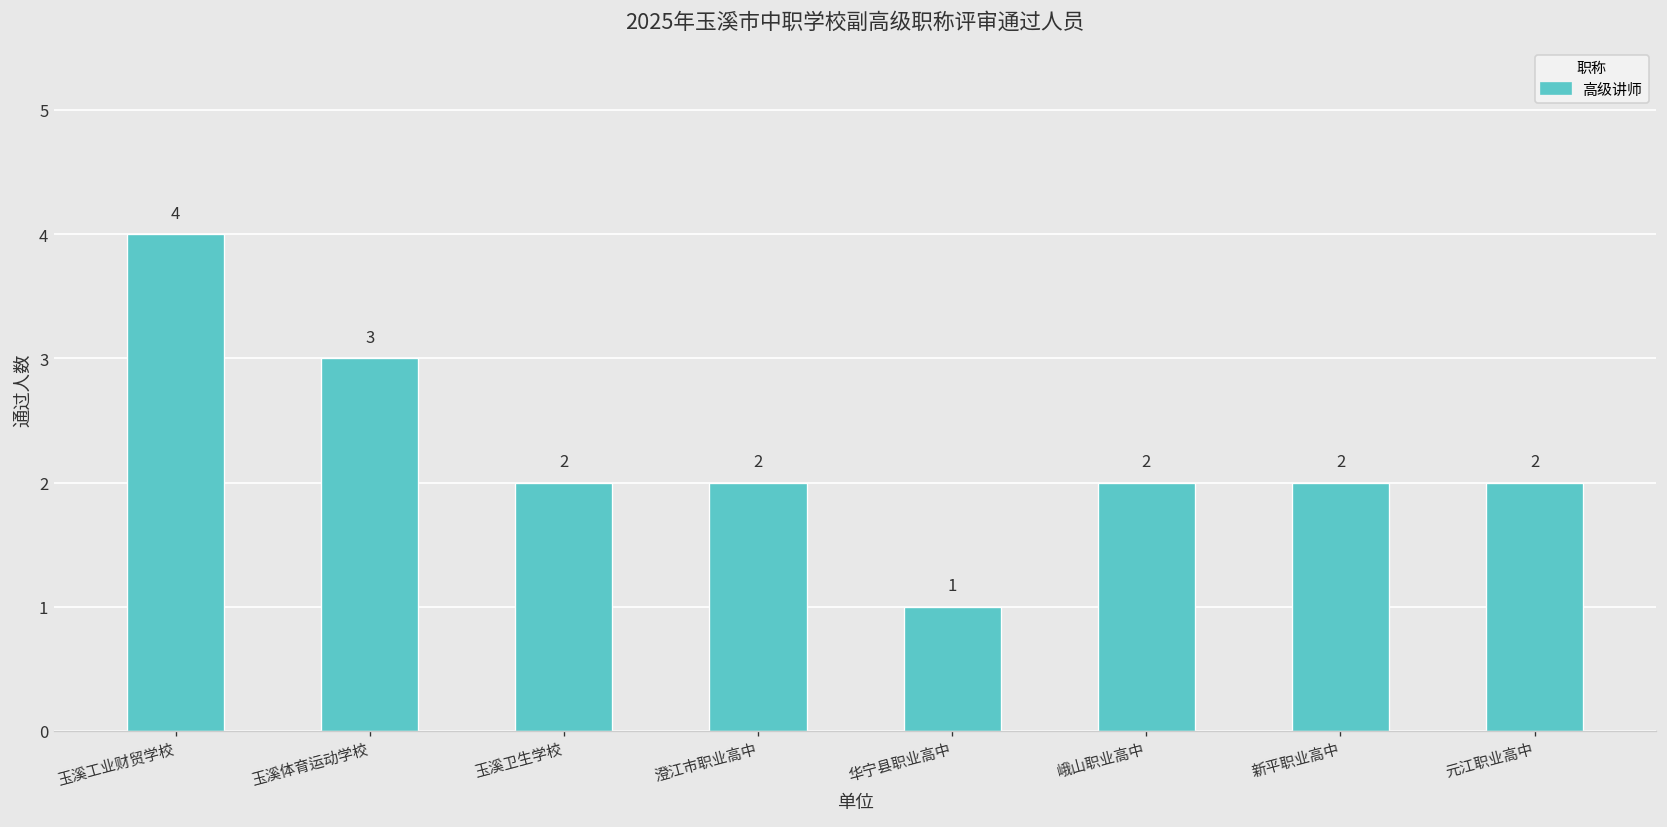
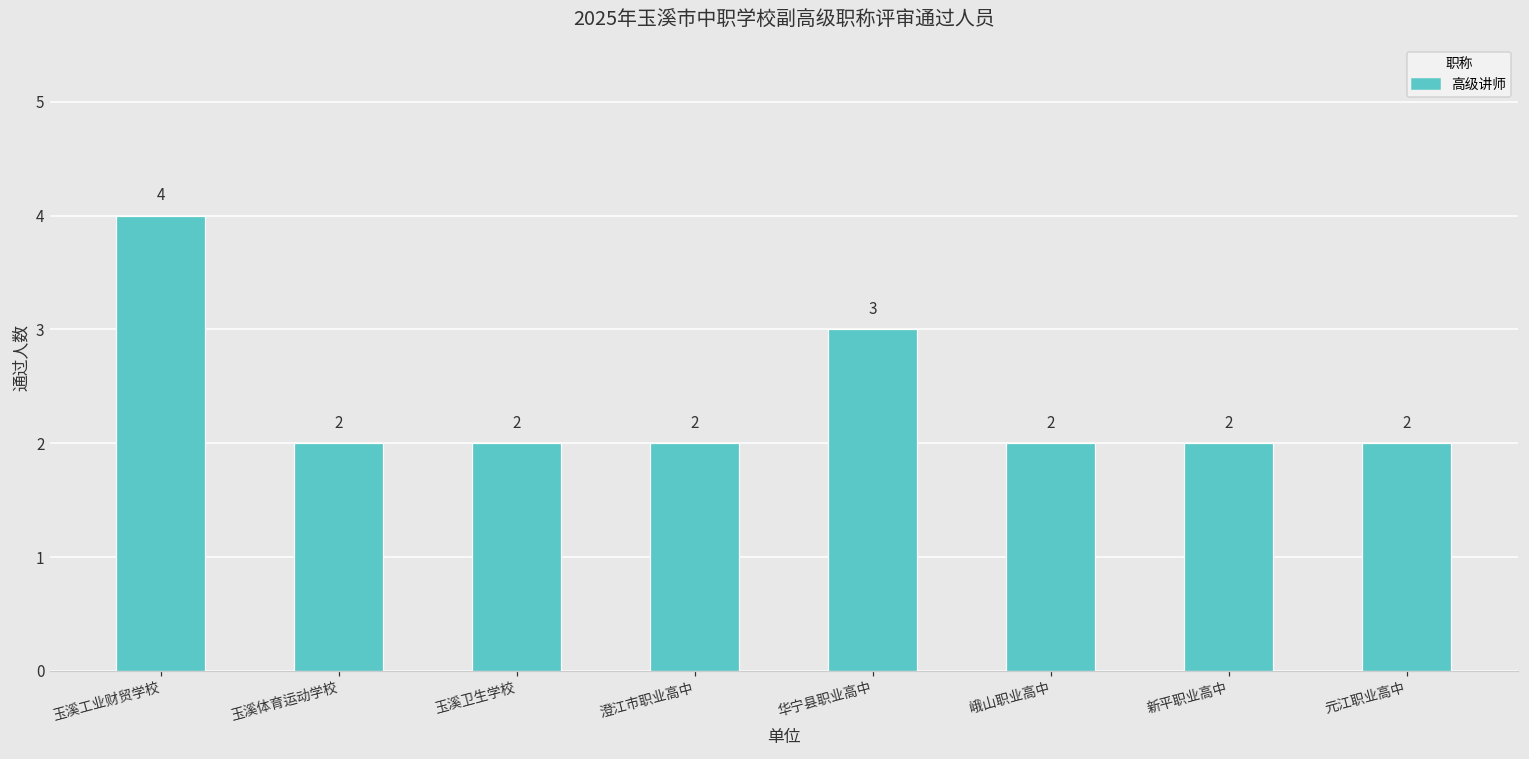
  {
    "玉溪工业财贸学校": 4,
-   "玉溪体育运动学校": 3,
+   "玉溪体育运动学校": 2,
    "玉溪卫生学校": 2,
    "澄江市职业高中": 2,
-   "华宁县职业高中": 1,
+   "华宁县职业高中": 3,
    "峨山职业高中": 2,
    "新平职业高中": 2,
    "元江职业高中": 2
  }
